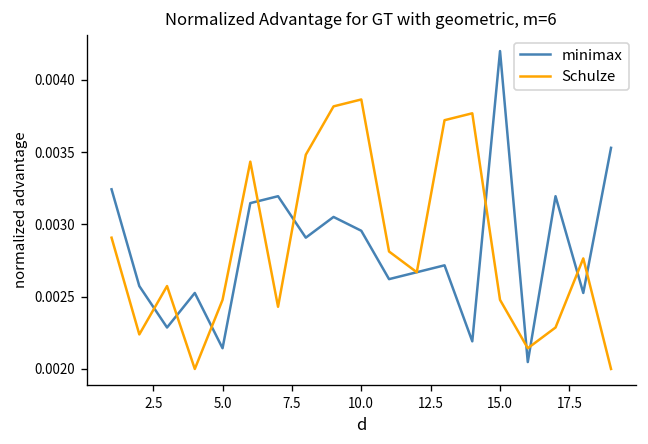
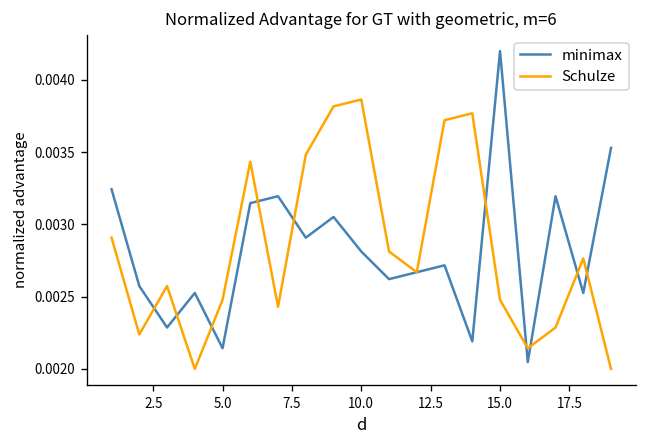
  {
    "minimax": {
      "5.0": 0.00214,
-     "10.0": 0.00296,
+     "10.0": 0.00281,
      "15.0": 0.00420
    },
    "Schulze": {
      "5.0": 0.00248,
      "10.0": 0.00387,
      "15.0": 0.00248
    }
  }
